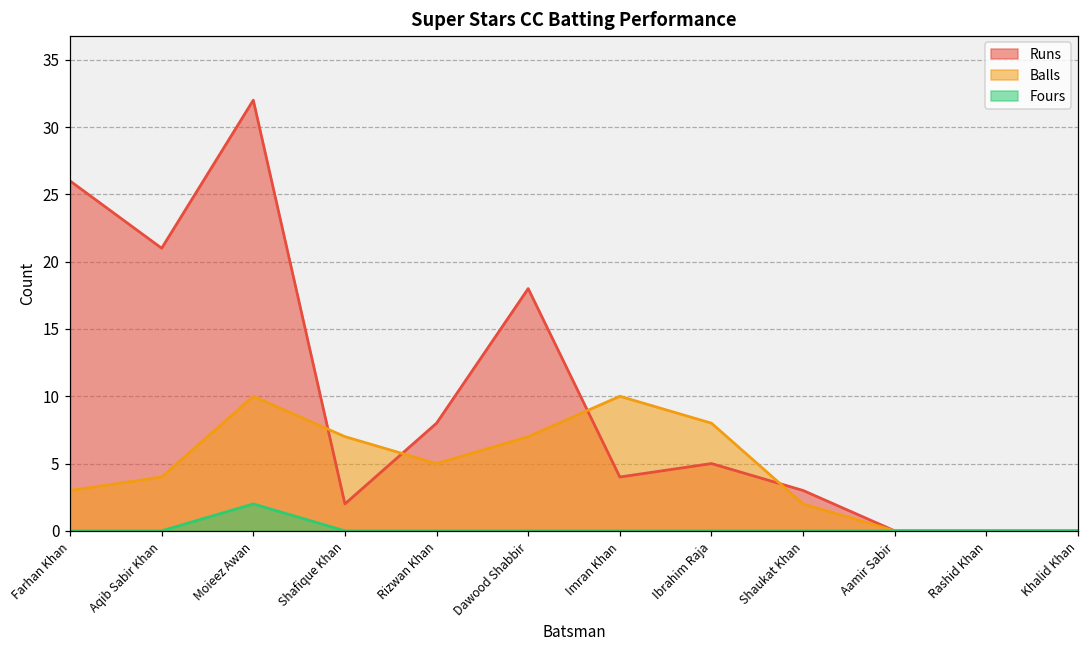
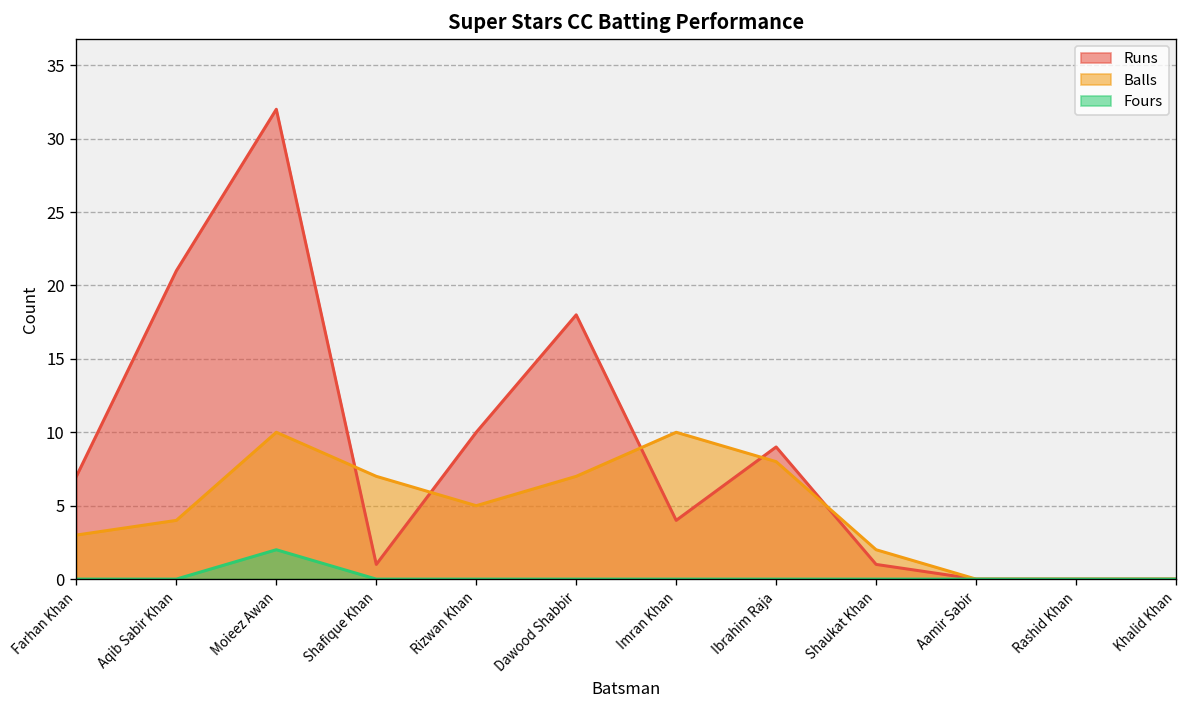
  {
    "Runs": {
-     "Farhan Khan": 26,
+     "Farhan Khan": 7,
      "Aqib Sabir Khan": 21,
      "Moieez Awan": 32,
-     "Shafique Khan": 2,
-     "Rizwan Khan": 8,
+     "Shafique Khan": 1,
+     "Rizwan Khan": 10,
      "Dawood Shabbir": 18,
      "Imran Khan": 4,
-     "Ibrahim Raja": 5,
-     "Shaukat Khan": 3
+     "Ibrahim Raja": 9,
+     "Shaukat Khan": 1
    },
    "Balls": {
      "Farhan Khan": 3,
      "Aqib Sabir Khan": 4,
      "Moieez Awan": 10,
      "Shafique Khan": 7,
      "Rizwan Khan": 5,
      "Dawood Shabbir": 7,
      "Imran Khan": 10,
      "Ibrahim Raja": 8,
      "Shaukat Khan": 2
    },
    "Fours": {
      "Farhan Khan": 0,
      "Aqib Sabir Khan": 0,
      "Moieez Awan": 2,
      "Shafique Khan": 0,
      "Rizwan Khan": 0,
      "Dawood Shabbir": 0,
      "Imran Khan": 0,
      "Ibrahim Raja": 0,
      "Shaukat Khan": 0
    }
  }
